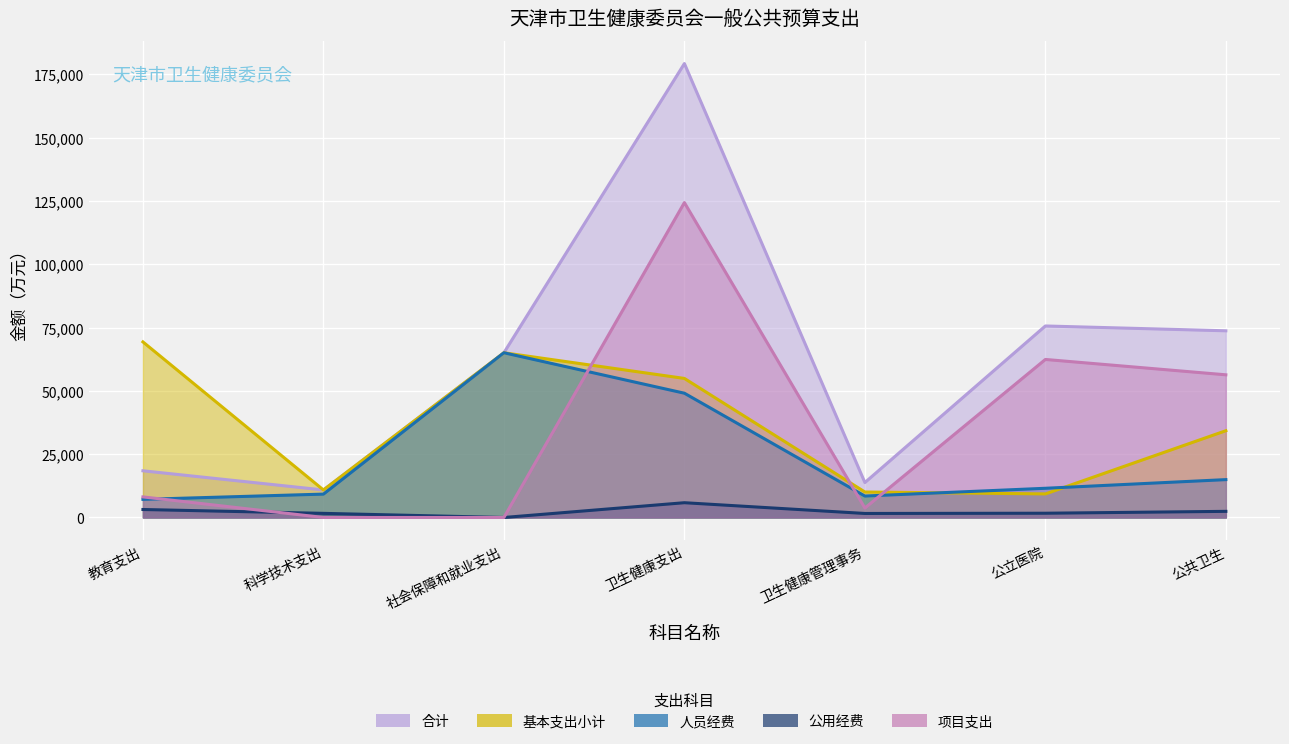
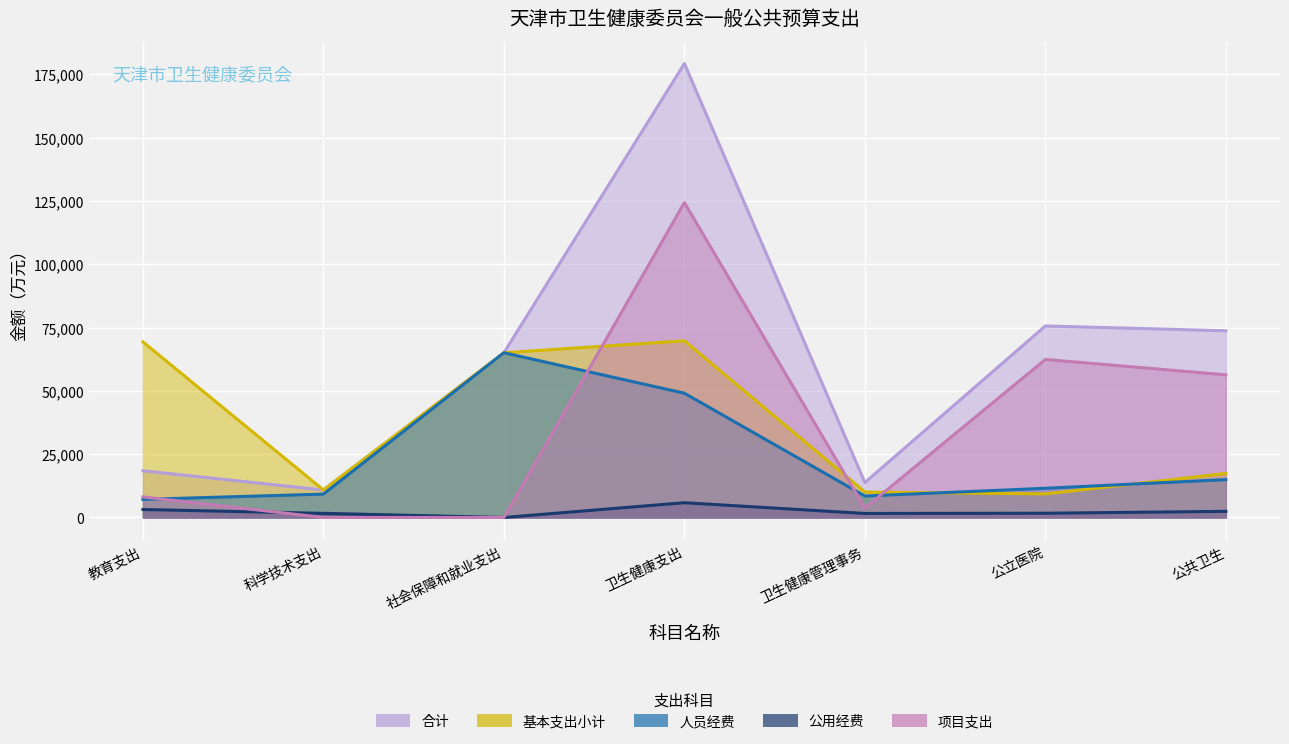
  {
    "基本支出小计": {
      "教育支出": "69,000",
-     "卫生健康支出": "55,000",
+     "卫生健康支出": "70,000",
      "卫生健康管理事务": "10,000",
      "公立医院": "9,000",
-     "公共卫生": "34,000"
+     "公共卫生": "17,000"
    }
  }
